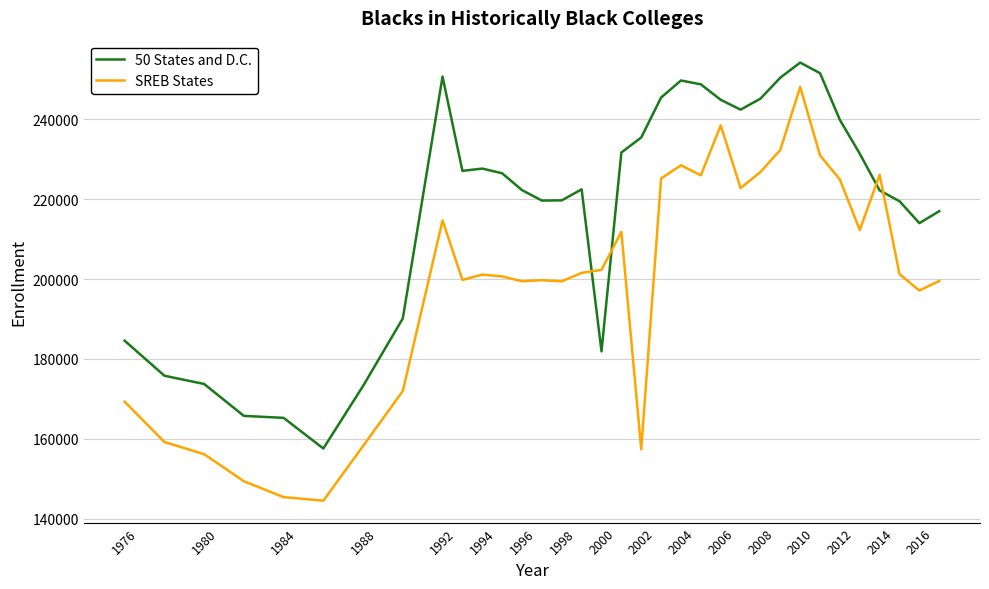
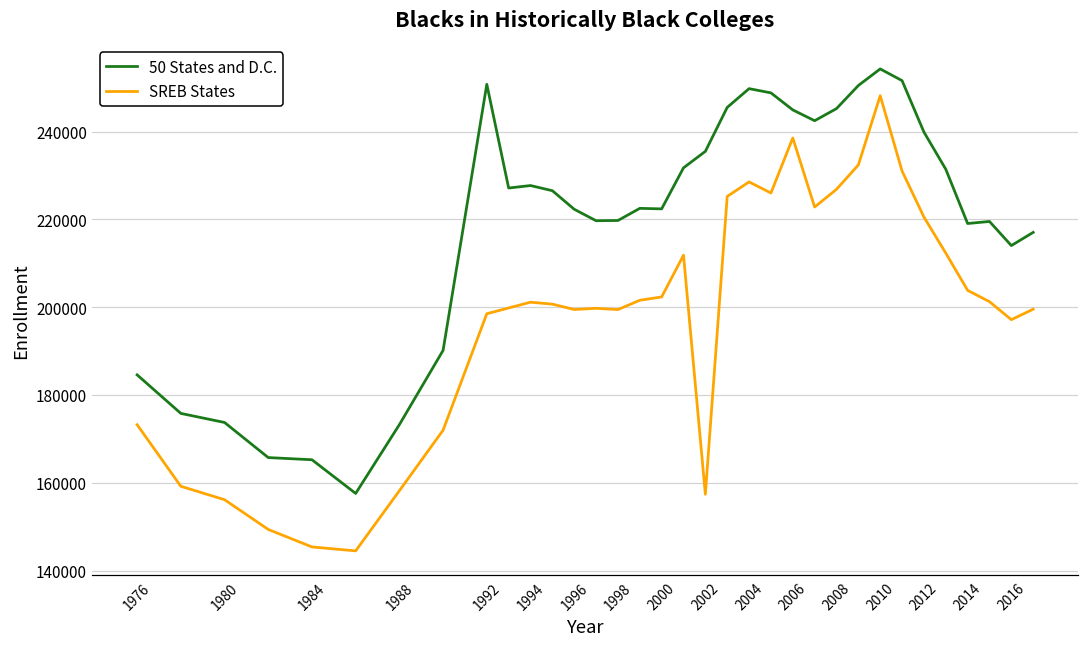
  {
    "50 States and D.C.": {
      "1976": 185000,
      "1980": 174000,
      "1984": 165000,
      "1988": 173000,
      "1992": 251000,
      "1994": 228000,
      "1996": 222000,
      "1998": 220000,
-     "2000": 182000,
+     "2000": 222000,
      "2002": 235000,
      "2004": 250000,
      "2006": 245000,
      "2008": 245000,
      "2010": 254000,
      "2012": 240000,
-     "2014": 222000,
+     "2014": 219000,
      "2016": 214000
    },
    "SREB States": {
-     "1976": 169000,
+     "1976": 173000,
      "1980": 156000,
      "1984": 145000,
      "1988": 158000,
-     "1992": 215000,
+     "1992": 199000,
      "1994": 201000,
      "1996": 199000,
      "1998": 199000,
      "2000": 202000,
      "2002": 157000,
      "2004": 229000,
      "2006": 239000,
      "2008": 227000,
      "2010": 248000,
-     "2012": 225000,
-     "2014": 226000,
+     "2012": 221000,
+     "2014": 204000,
      "2016": 197000
    }
  }
